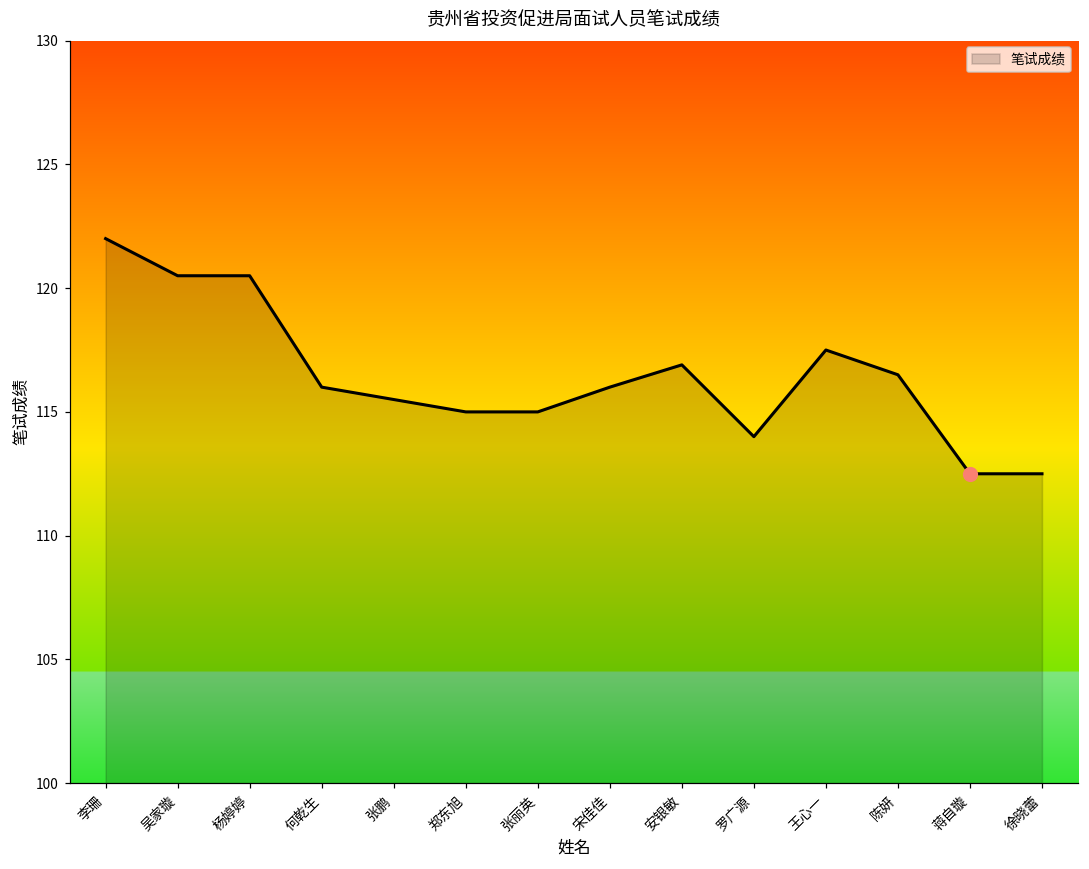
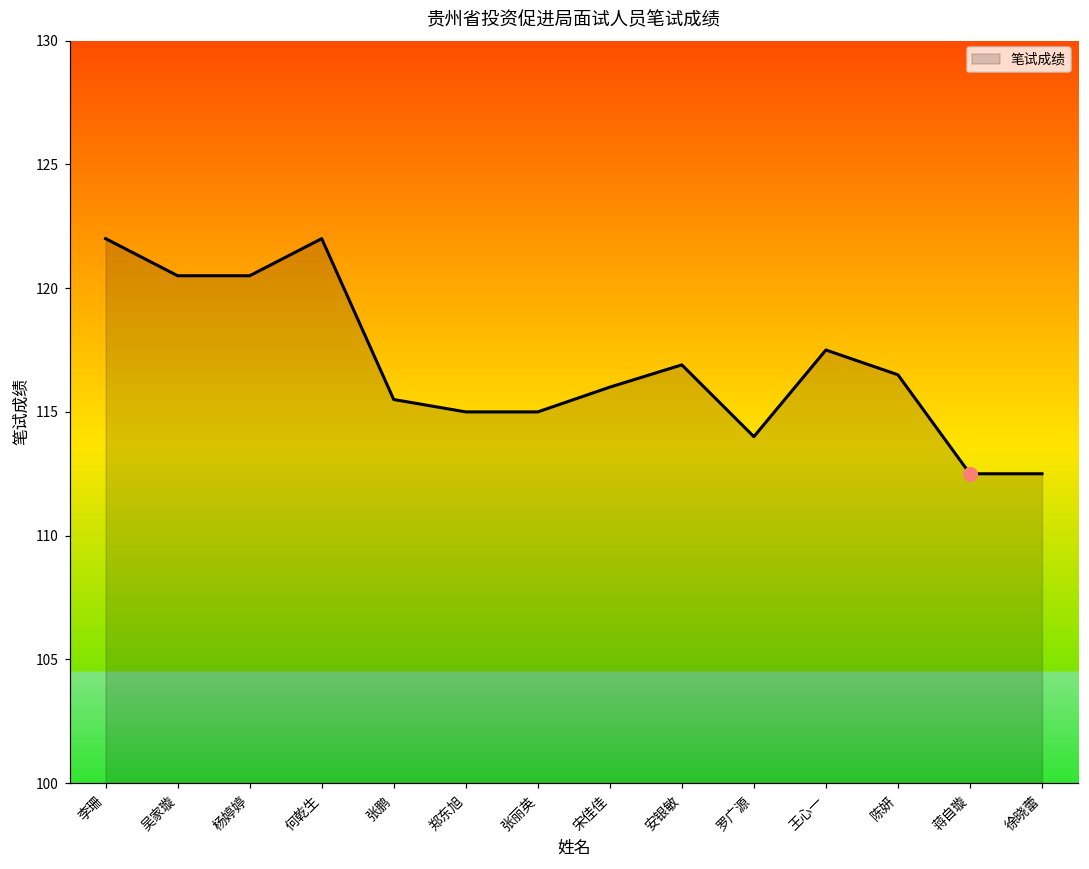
  {
    "笔试成绩": {
      "李珊": 122,
      "吴家璇": 120.5,
      "杨婷婷": 120.5,
-     "何乾生": 116,
+     "何乾生": 122,
      "张鹏": 115.5,
      "郑东旭": 115,
      "张丽英": 115,
      "宋佳佳": 116,
      "安银敏": 117,
      "罗广源": 114,
      "王心一": 117.5,
      "陈妍": 116.5,
      "徐晓蕾": 112.5
    }
  }
